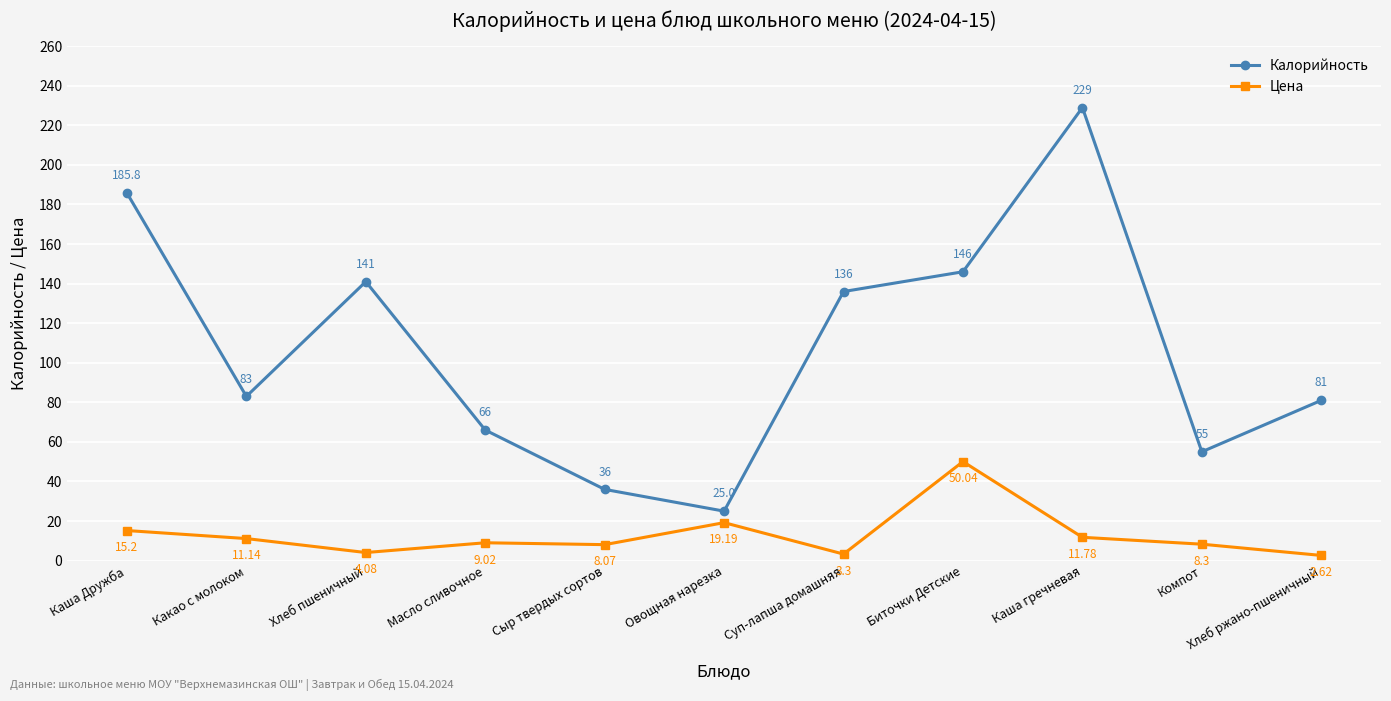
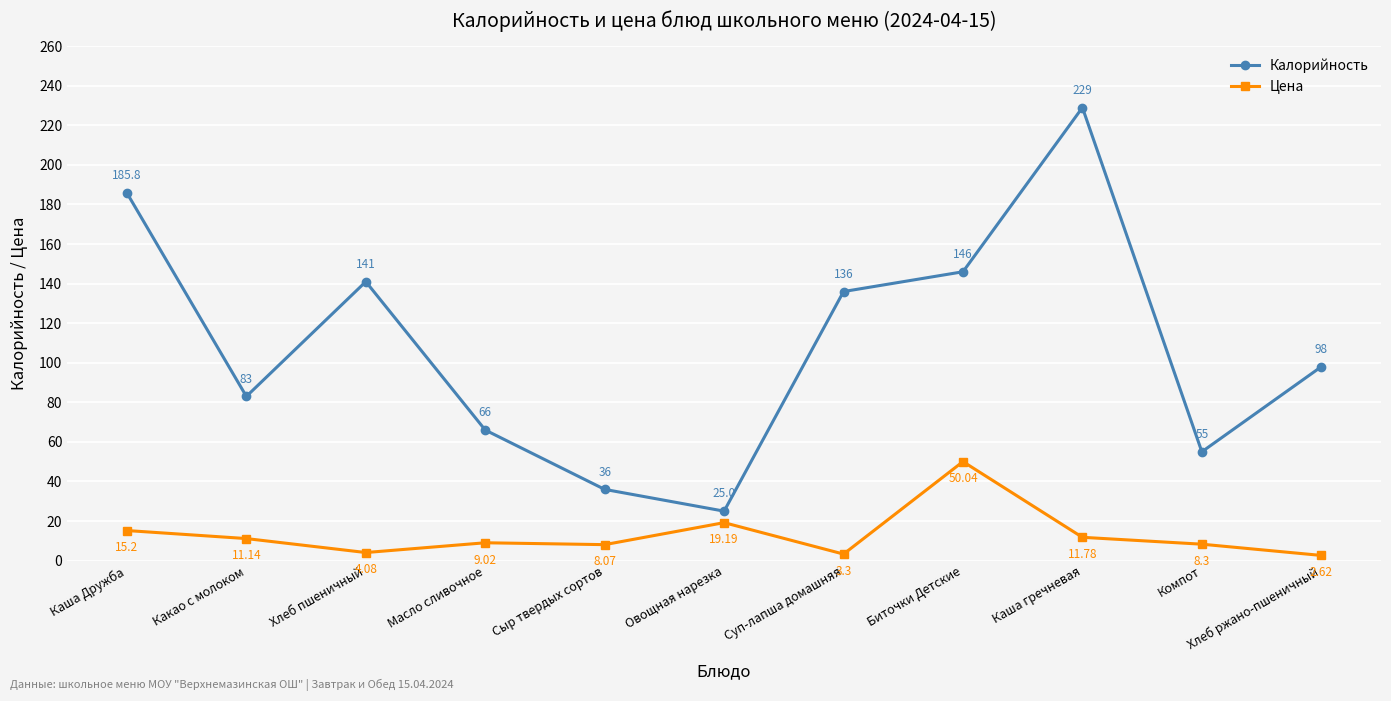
  {
    "Калорийность": {
      "Каша Дружба": 185.8,
      "Какао с молоком": 83,
      "Хлеб пшеничный": 141,
      "Масло сливочное": 66,
      "Сыр твердых сортов": 36,
      "Овощная нарезка": 25.0,
      "Суп-лапша домашняя": 136,
      "Биточки Детские": 146,
      "Каша гречневая": 229,
      "Компот": 55,
-     "Хлеб ржано-пшеничный": 81
+     "Хлеб ржано-пшеничный": 98
    },
    "Цена": {
      "Каша Дружба": 15.2,
      "Какао с молоком": 11.14,
      "Хлеб пшеничный": 4.08,
      "Масло сливочное": 9.02,
      "Сыр твердых сортов": 8.07,
      "Овощная нарезка": 19.19,
      "Суп-лапша домашняя": 3.3,
      "Биточки Детские": 50.04,
      "Каша гречневая": 11.78,
      "Компот": 8.3,
      "Хлеб ржано-пшеничный": 2.62
    }
  }
